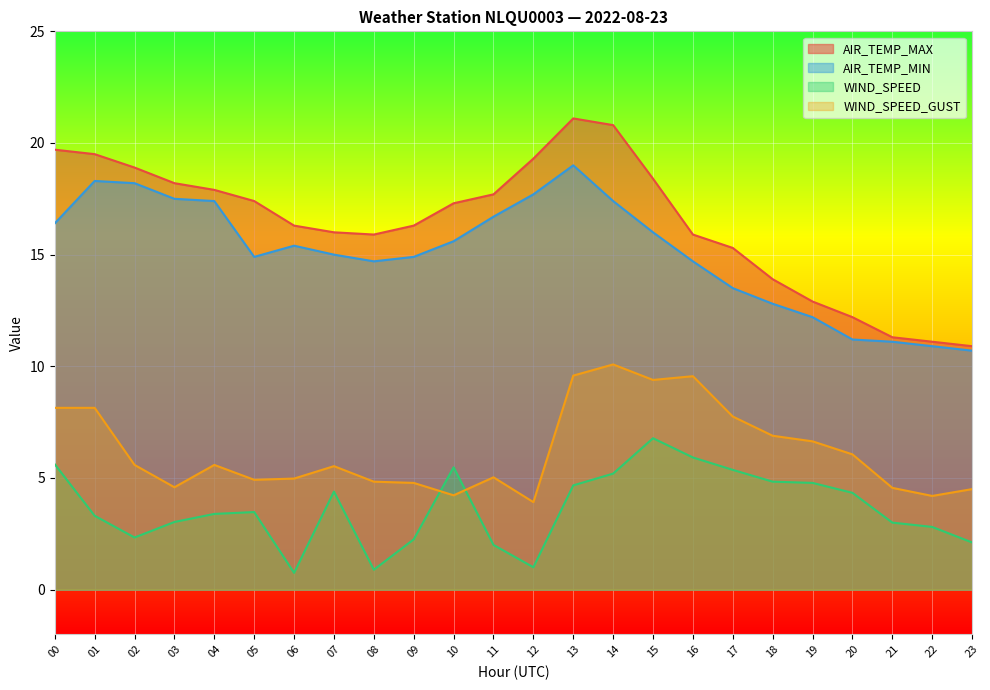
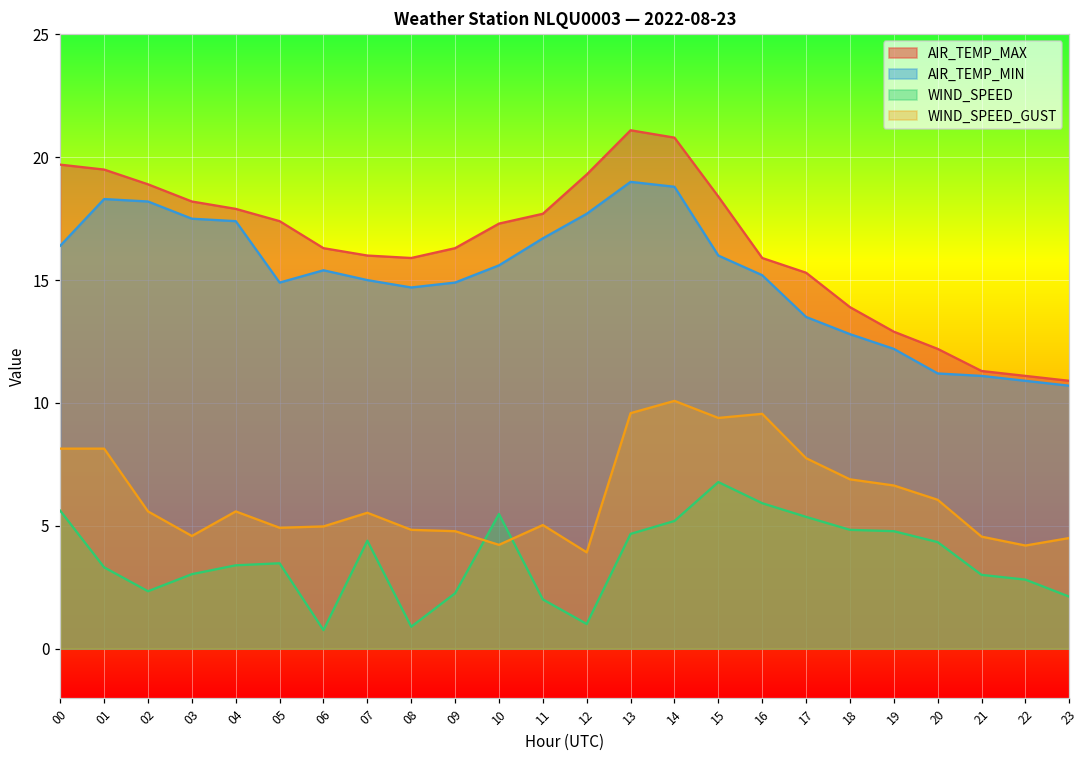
  {
    "AIR_TEMP_MAX": {
      "00": 19.7,
      "01": 19.5,
      "02": 18.9,
      "03": 18.2,
      "04": 17.9,
      "05": 17.4,
      "06": 16.3,
      "07": 16.0,
      "08": 15.9,
      "09": 16.3,
      "10": 17.3,
      "11": 17.7,
      "12": 19.3,
      "13": 21.1,
      "14": 20.8,
      "15": 18.4,
      "16": 15.9,
      "17": 15.3,
      "18": 13.9,
      "19": 12.9,
      "20": 12.2,
      "21": 11.3,
      "22": 11.1,
      "23": 10.9
    },
    "AIR_TEMP_MIN": {
      "00": 16.4,
      "01": 18.3,
      "02": 18.2,
      "03": 17.5,
      "04": 17.4,
      "05": 14.9,
      "06": 15.4,
      "07": 15.0,
      "08": 14.7,
      "09": 14.9,
      "10": 15.6,
      "11": 16.7,
      "12": 17.7,
      "13": 19.0,
-     "14": 17.4,
+     "14": 18.8,
      "15": 16.0,
-     "16": 14.7,
+     "16": 15.2,
      "17": 13.5,
      "18": 12.8,
      "19": 12.2,
      "20": 11.2,
      "21": 11.1,
      "22": 10.9,
      "23": 10.7
    },
    "WIND_SPEED": {
      "00": 5.6,
      "01": 3.3,
      "02": 2.3,
      "03": 3.0,
      "04": 3.4,
      "05": 3.5,
      "06": 0.8,
      "07": 4.4,
      "08": 0.9,
      "09": 2.3,
      "10": 5.5,
      "11": 2.0,
      "12": 1.0,
      "13": 4.7,
      "14": 5.2,
      "15": 6.8,
      "16": 5.9,
      "17": 5.4,
      "18": 4.8,
      "19": 4.8,
      "20": 4.3,
      "21": 3.0,
      "22": 2.8,
      "23": 2.1
    },
    "WIND_SPEED_GUST": {
      "00": 8.1,
      "01": 8.1,
      "02": 5.6,
      "03": 4.6,
      "04": 5.6,
      "05": 4.9,
      "06": 5.0,
      "07": 5.5,
      "08": 4.8,
      "09": 4.8,
      "10": 4.2,
      "11": 5.0,
      "12": 3.9,
      "13": 9.6,
      "14": 10.1,
      "15": 9.4,
      "16": 9.6,
      "17": 7.8,
      "18": 6.9,
      "19": 6.6,
      "20": 6.1,
      "21": 4.6,
      "22": 4.2,
      "23": 4.5
    }
  }
